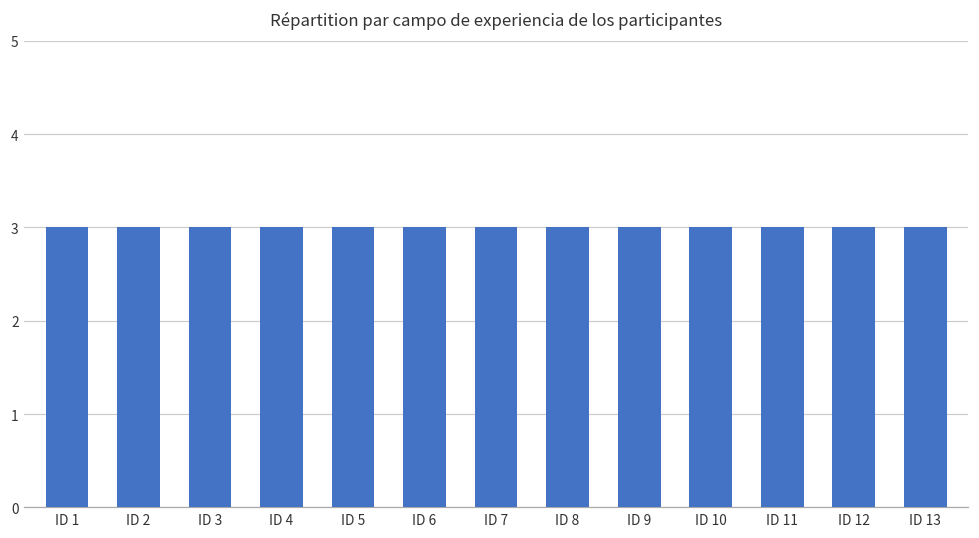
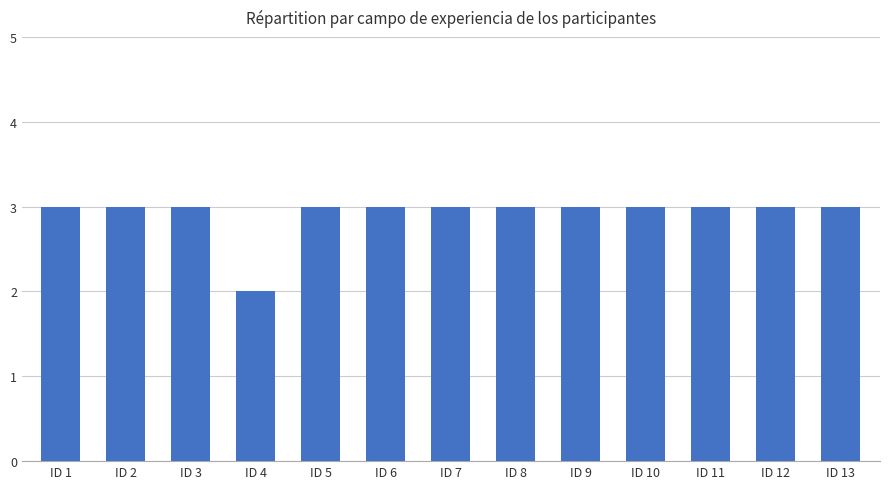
  {
    "ID 1": 3,
    "ID 2": 3,
    "ID 3": 3,
-   "ID 4": 3,
+   "ID 4": 2,
    "ID 5": 3,
    "ID 6": 3,
    "ID 7": 3,
    "ID 8": 3,
    "ID 9": 3,
    "ID 10": 3,
    "ID 11": 3,
    "ID 12": 3,
    "ID 13": 3
  }
